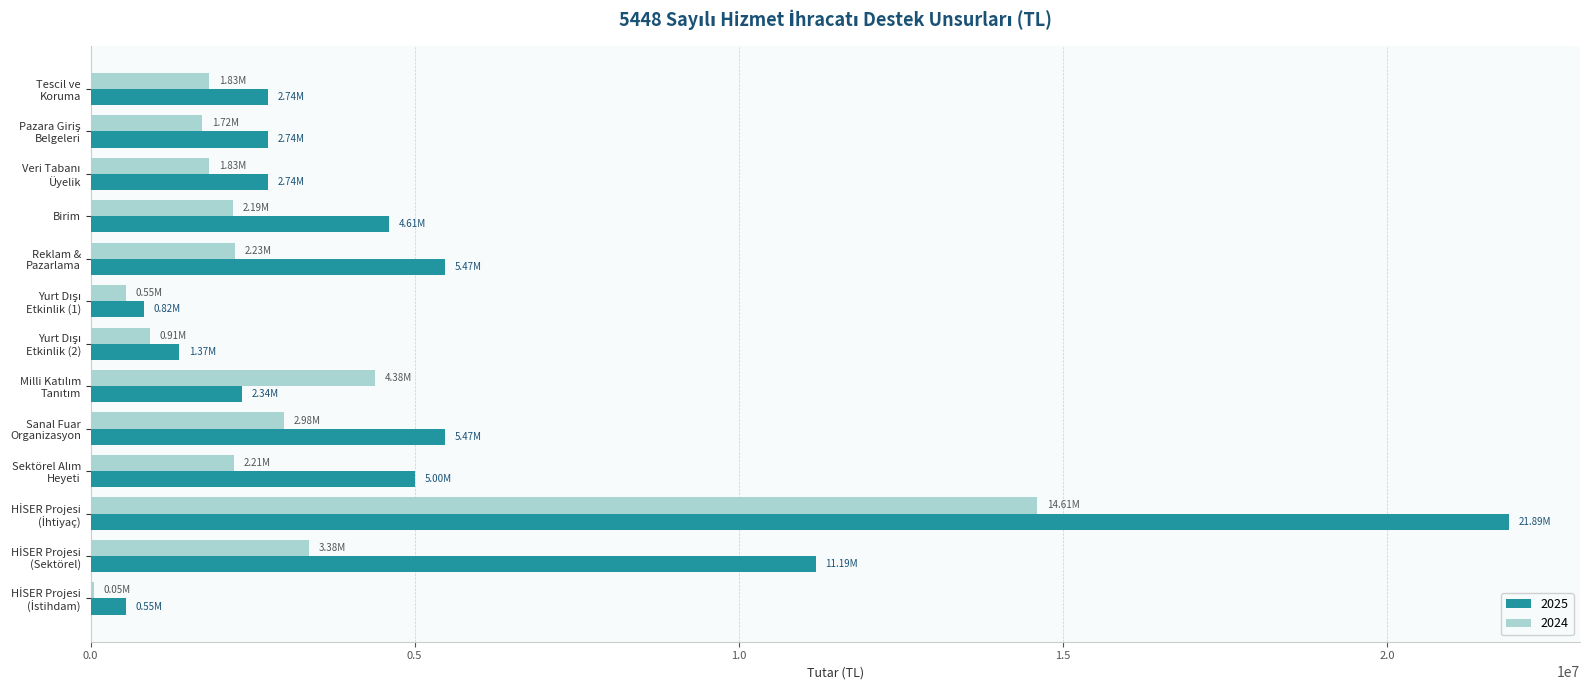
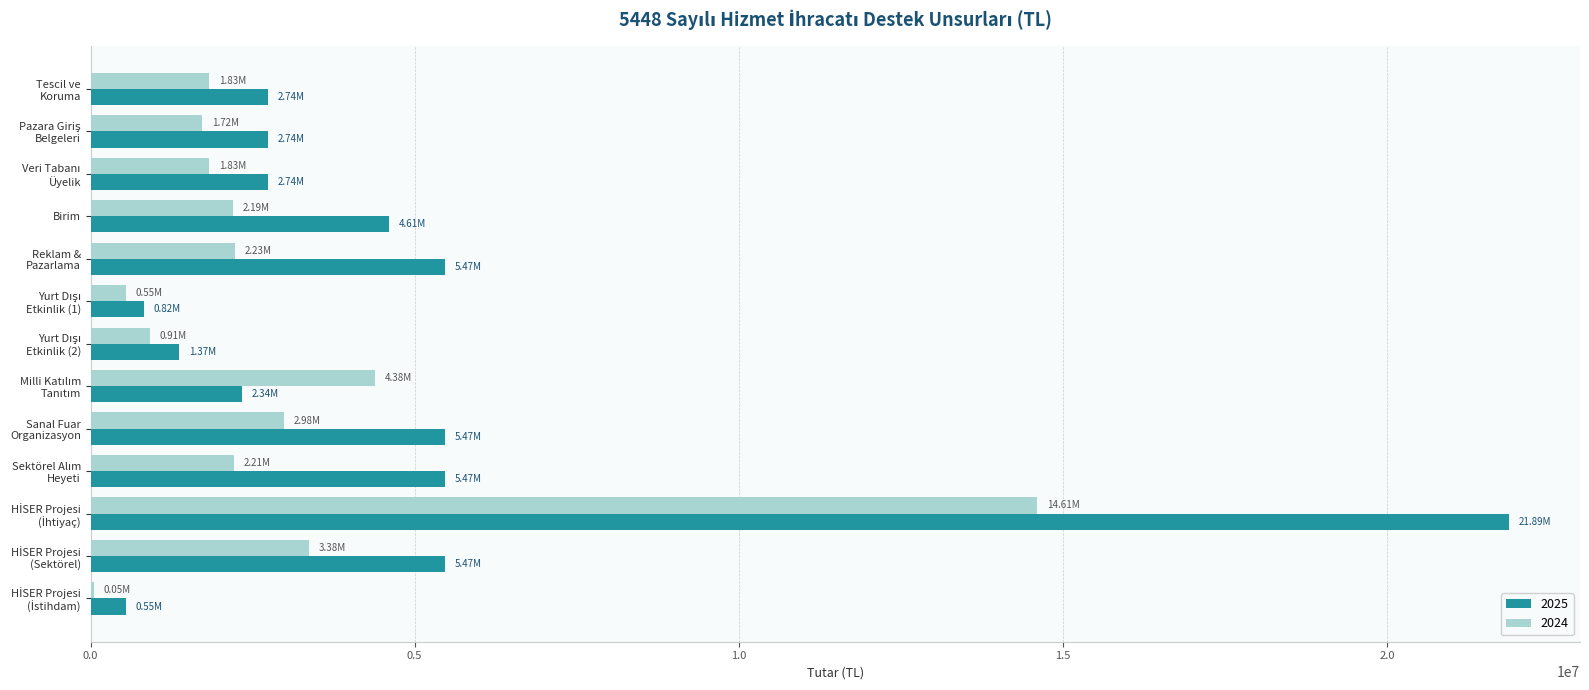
  {
    "2025": {
      "Tescil ve Koruma": "2.74M",
      "Pazara Giriş Belgeleri": "2.74M",
      "Veri Tabanı Üyelik": "2.74M",
      "Birim": "4.61M",
      "Reklam & Pazarlama": "5.47M",
      "Yurt Dışı Etkinlik (1)": "0.82M",
      "Yurt Dışı Etkinlik (2)": "1.37M",
      "Milli Katılım Tanıtım": "2.34M",
      "Sanal Fuar Organizasyon": "5.47M",
-     "Sektörel Alım Heyeti": "5.00M",
+     "Sektörel Alım Heyeti": "5.47M",
      "HİSER Projesi (İhtiyaç)": "21.89M",
-     "HİSER Projesi (Sektörel)": "11.19M",
+     "HİSER Projesi (Sektörel)": "5.47M",
      "HİSER Projesi (İstihdam)": "0.55M"
    },
    "2024": {
      "Tescil ve Koruma": "1.83M",
      "Pazara Giriş Belgeleri": "1.72M",
      "Veri Tabanı Üyelik": "1.83M",
      "Birim": "2.19M",
      "Reklam & Pazarlama": "2.23M",
      "Yurt Dışı Etkinlik (1)": "0.55M",
      "Yurt Dışı Etkinlik (2)": "0.91M",
      "Milli Katılım Tanıtım": "4.38M",
      "Sanal Fuar Organizasyon": "2.98M",
      "Sektörel Alım Heyeti": "2.21M",
      "HİSER Projesi (İhtiyaç)": "14.61M",
      "HİSER Projesi (Sektörel)": "3.38M",
      "HİSER Projesi (İstihdam)": "0.05M"
    }
  }
